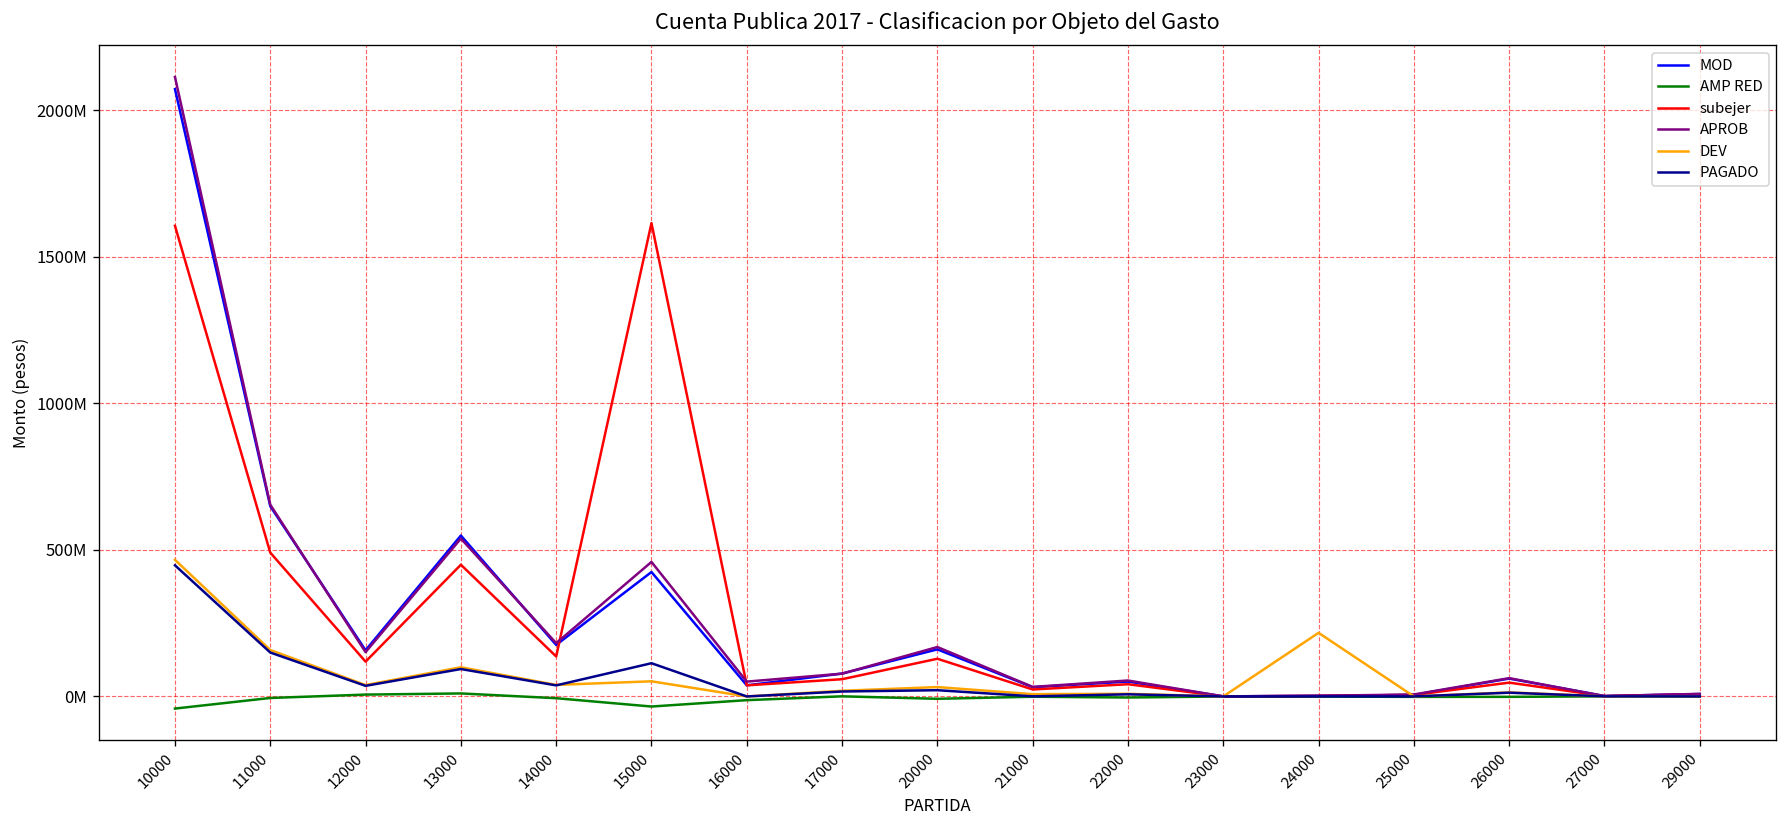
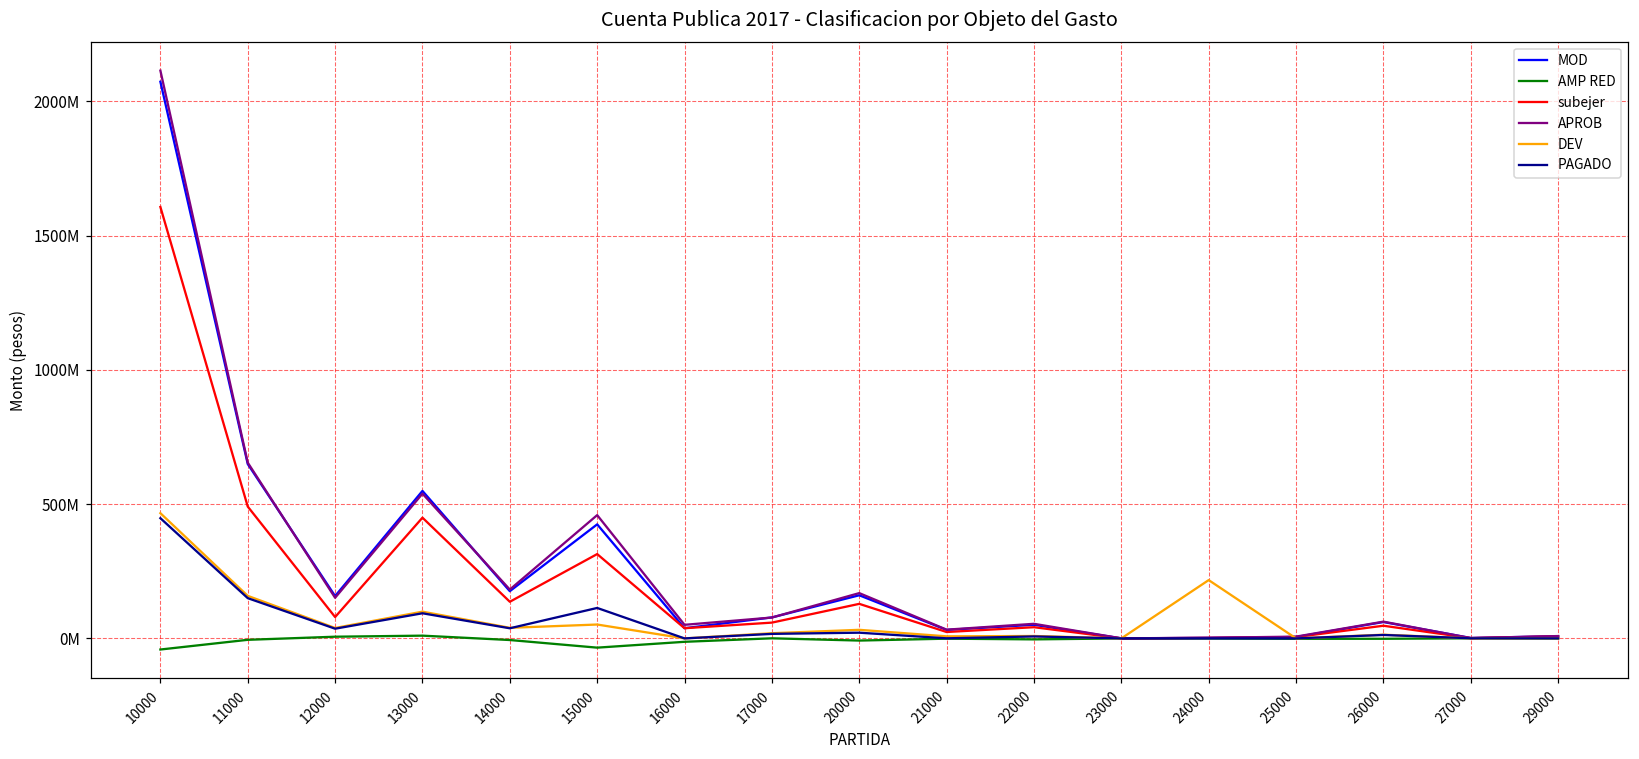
  {
    "MOD": {
      "10000": 2070000000,
      "15000": 420000000
    },
    "AMP RED": {
      "10000": -40000000,
      "11000": -10000000,
      "12000": 10000000,
      "13000": 10000000,
      "14000": -10000000,
      "15000": -30000000,
      "16000": -10000000,
      "17000": 0,
      "20000": -10000000,
      "22000": 0,
      "26000": 0
    },
    "subejer": {
      "10000": 1610000000,
      "11000": 490000000,
-     "12000": 120000000,
+     "12000": 80000000,
      "13000": 450000000,
      "14000": 140000000,
-     "15000": 1620000000,
+     "15000": 310000000,
      "17000": 60000000,
      "20000": 130000000,
      "26000": 50000000
    },
    "APROB": {
      "10000": 2110000000,
      "15000": 460000000,
      "16000": 50000000
    },
    "DEV": {
      "10000": 470000000,
      "15000": 50000000,
      "20000": 30000000,
      "24000": 220000000
    },
    "PAGADO": {
      "10000": 450000000,
      "15000": 110000000,
      "20000": 20000000
    }
  }
